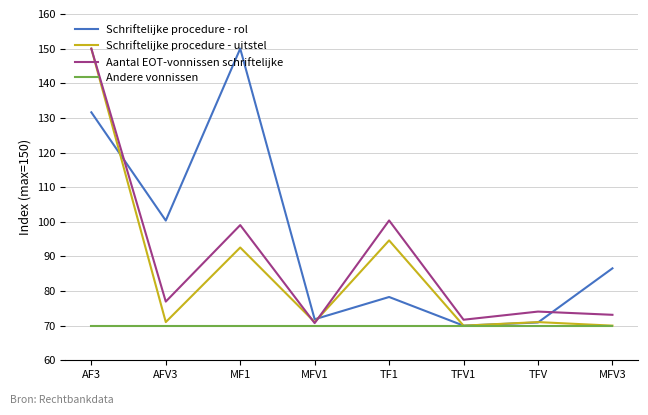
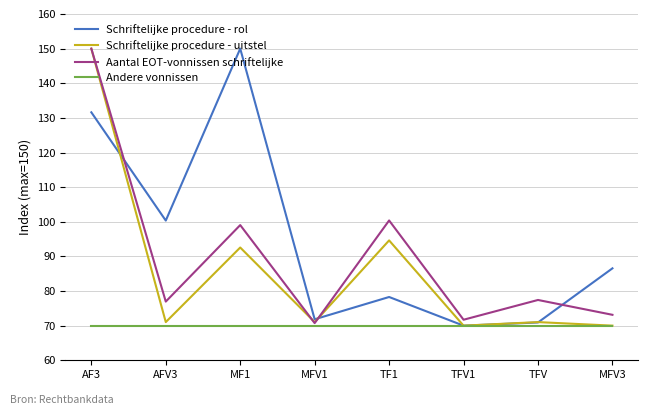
  {
    "Schriftelijke procedure - rol": {
      "AF3": 132,
      "AFV3": 100,
      "MF1": 150,
      "MFV1": 72,
      "TF1": 78,
      "MFV3": 87
    },
    "Schriftelijke procedure - uitstel": {
      "AFV3": 71,
      "MF1": 93,
      "TF1": 95
    },
    "Aantal EOT-vonnissen schriftelijke": {
      "AFV3": 77,
      "MF1": 99,
      "TF1": 100,
      "TFV1": 72,
-     "TFV": 74,
+     "TFV": 77,
      "MFV3": 73
    },
    "Andere vonnissen": {
      "AF3": 70,
      "AFV3": 70,
      "MF1": 70,
      "MFV1": 70,
      "TF1": 70,
      "TFV": 70
    }
  }
